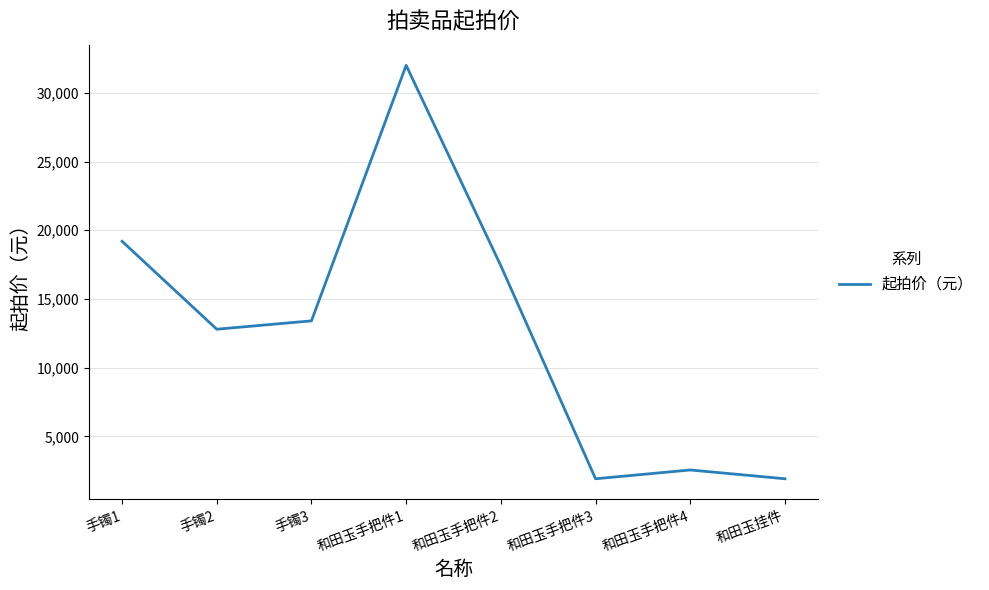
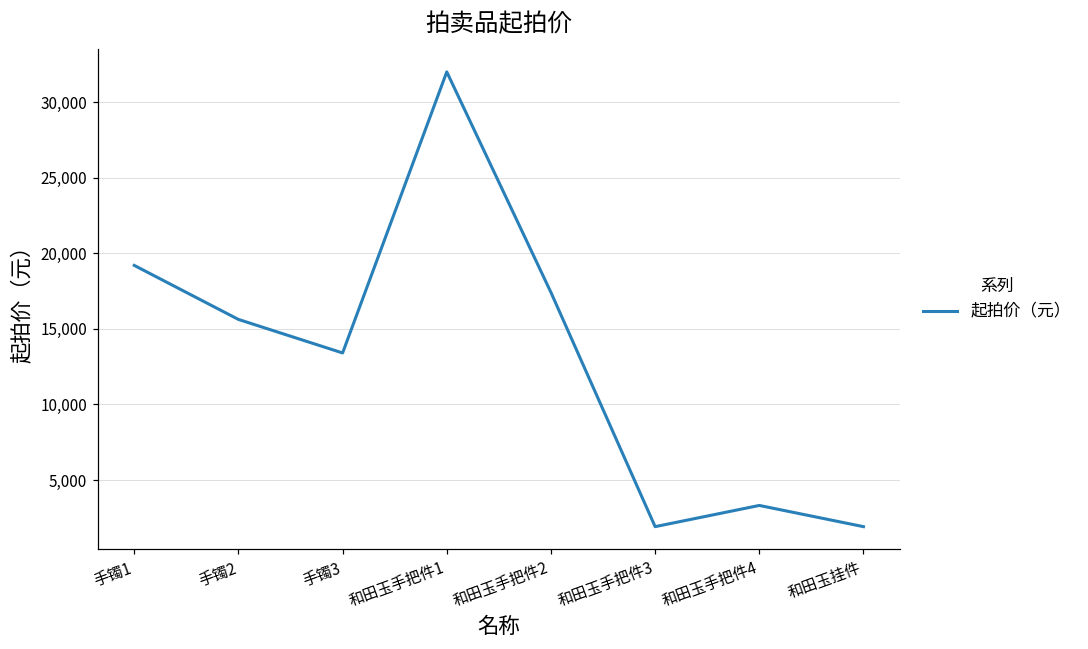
  {
    "手镯1": "19,200",
-   "手镯2": "12,800",
+   "手镯2": "15,600",
    "手镯3": "13,400",
    "和田玉手把件1": "32,000",
    "和田玉手把件2": "17,400",
    "和田玉手把件3": "1,900",
-   "和田玉手把件4": "2,600",
+   "和田玉手把件4": "3,300",
    "和田玉挂件": "1,900"
  }
